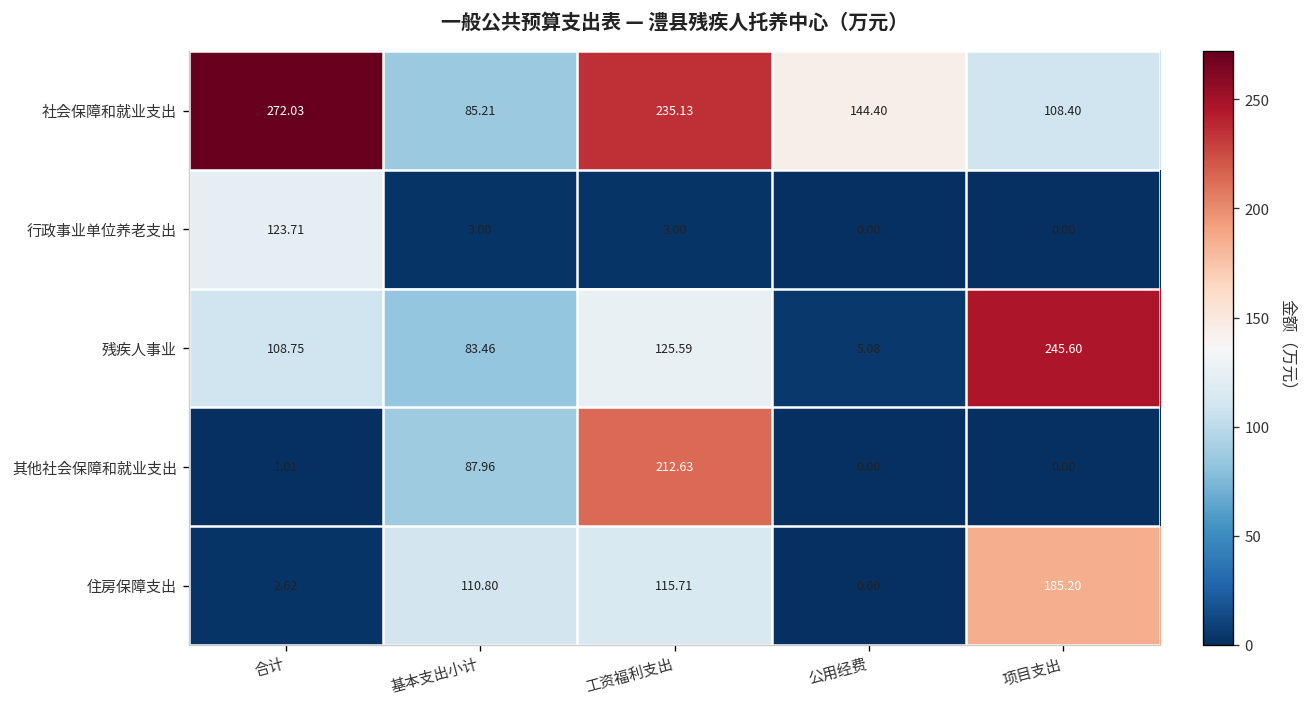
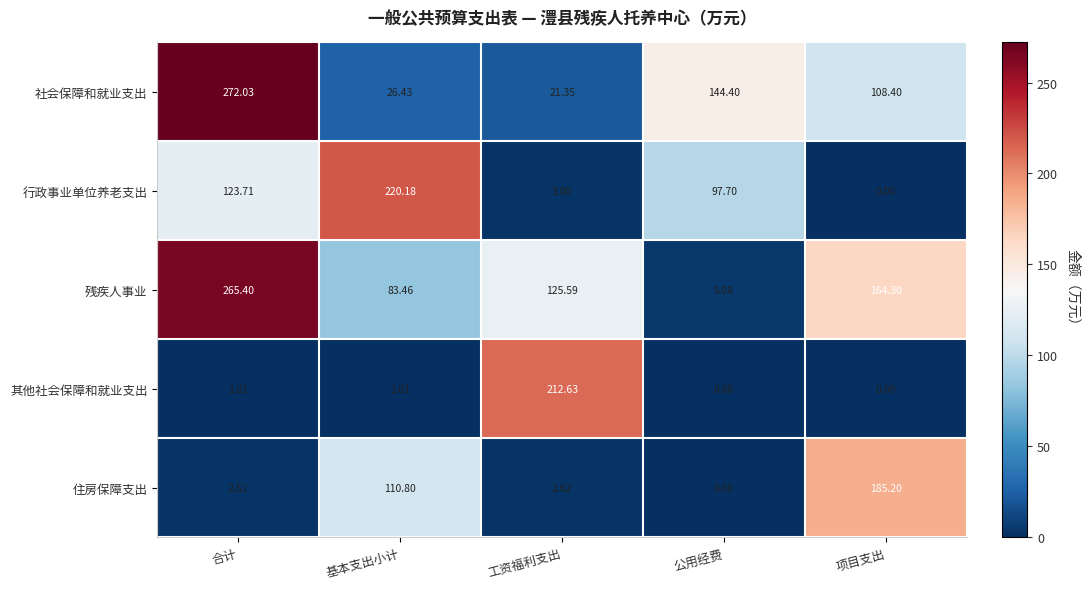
  {
    "社会保障和就业支出": {
      "合计": 272.03,
-     "基本支出小计": 85.21,
-     "工资福利支出": 235.13,
+     "基本支出小计": 26.43,
+     "工资福利支出": 21.35,
      "公用经费": 144.40,
      "项目支出": 108.40
    },
    "行政事业单位养老支出": {
      "合计": 123.71,
-     "基本支出小计": 3.00,
+     "基本支出小计": 220.18,
      "工资福利支出": 3.00,
-     "公用经费": 0.00,
+     "公用经费": 97.70,
      "项目支出": 0.00
    },
    "残疾人事业": {
-     "合计": 108.75,
+     "合计": 265.40,
      "基本支出小计": 83.46,
      "工资福利支出": 125.59,
      "公用经费": 5.08,
-     "项目支出": 245.60
+     "项目支出": 164.30
    },
    "其他社会保障和就业支出": {
      "合计": 1.01,
-     "基本支出小计": 87.96,
+     "基本支出小计": 1.01,
      "工资福利支出": 212.63,
      "公用经费": 0.00,
      "项目支出": 0.00
    },
    "住房保障支出": {
      "合计": 2.62,
      "基本支出小计": 110.80,
-     "工资福利支出": 115.71,
+     "工资福利支出": 2.62,
      "公用经费": 0.00,
      "项目支出": 185.20
    }
  }
